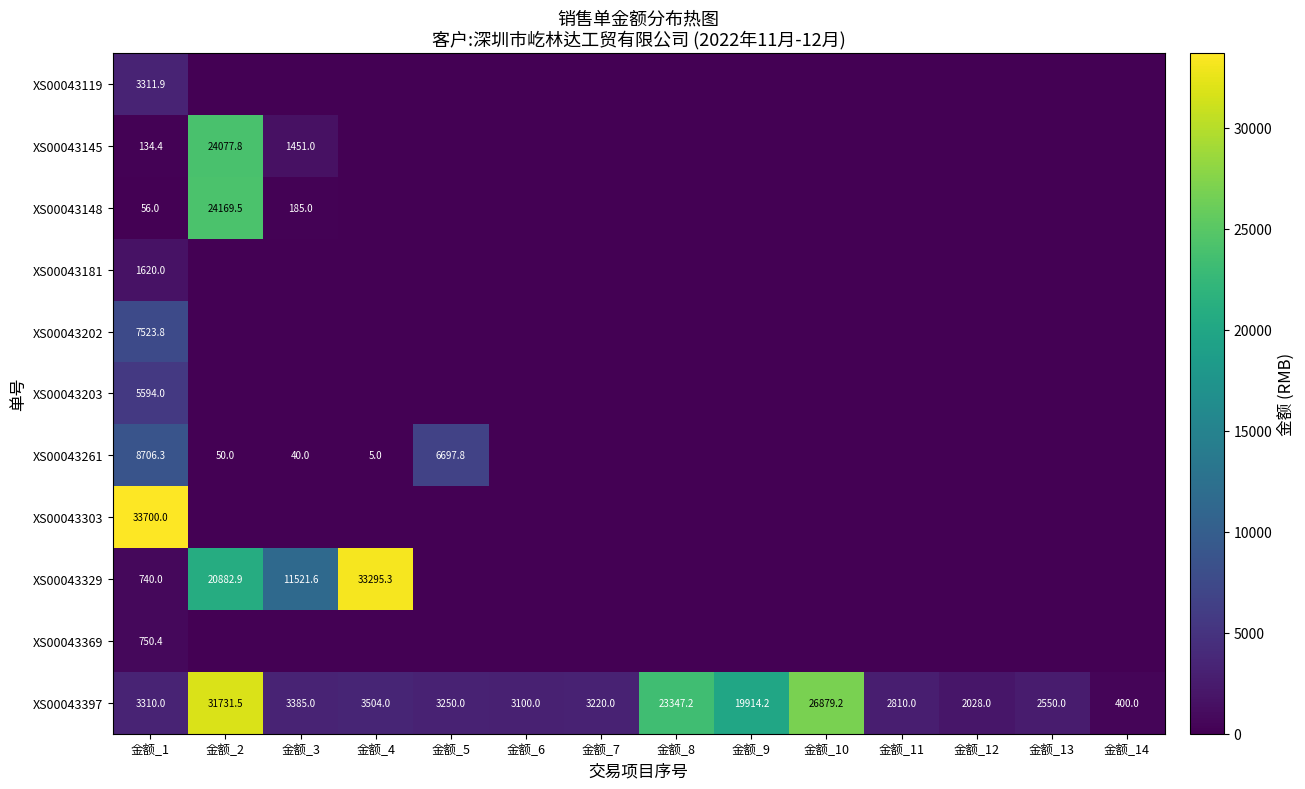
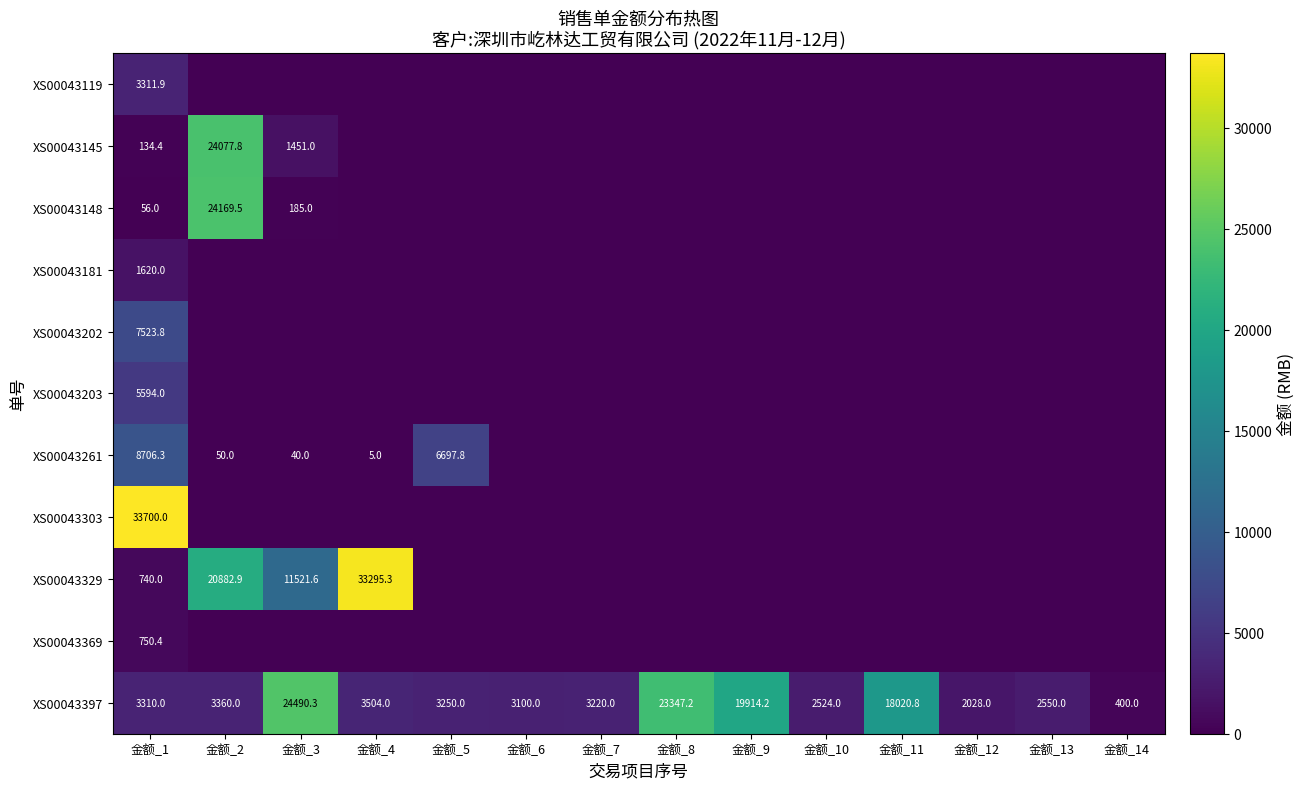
  {
    "XS00043119": {
      "金额_1": 3311.9
    },
    "XS00043145": {
      "金额_1": 134.4,
      "金额_2": 24077.8,
      "金额_3": 1451.0
    },
    "XS00043148": {
      "金额_1": 56.0,
      "金额_2": 24169.5,
      "金额_3": 185.0
    },
    "XS00043181": {
      "金额_1": 1620.0
    },
    "XS00043202": {
      "金额_1": 7523.8
    },
    "XS00043203": {
      "金额_1": 5594.0
    },
    "XS00043261": {
      "金额_1": 8706.3,
      "金额_2": 50.0,
      "金额_3": 40.0,
      "金额_4": 5.0,
      "金额_5": 6697.8
    },
    "XS00043303": {
      "金额_1": 33700.0
    },
    "XS00043329": {
      "金额_1": 740.0,
      "金额_2": 20882.9,
      "金额_3": 11521.6,
      "金额_4": 33295.3
    },
    "XS00043369": {
      "金额_1": 750.4
    },
    "XS00043397": {
      "金额_1": 3310.0,
-     "金额_2": 31731.5,
-     "金额_3": 3385.0,
+     "金额_2": 3360.0,
+     "金额_3": 24490.3,
      "金额_4": 3504.0,
      "金额_5": 3250.0,
      "金额_6": 3100.0,
      "金额_7": 3220.0,
      "金额_8": 23347.2,
      "金额_9": 19914.2,
-     "金额_10": 26879.2,
-     "金额_11": 2810.0,
+     "金额_10": 2524.0,
+     "金额_11": 18020.8,
      "金额_12": 2028.0,
      "金额_13": 2550.0,
      "金额_14": 400.0
    }
  }
